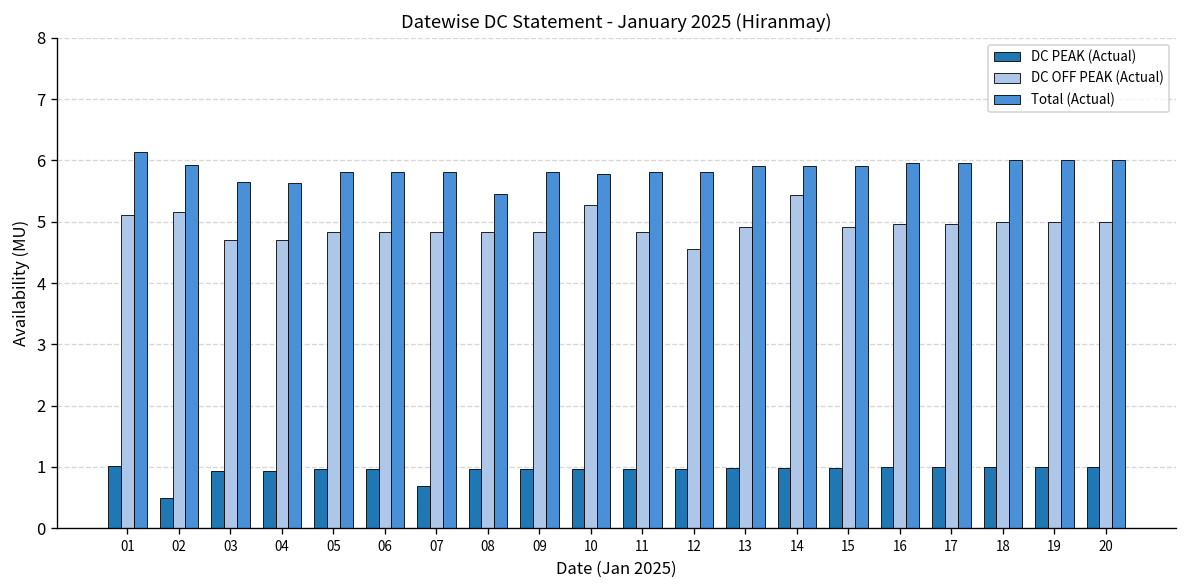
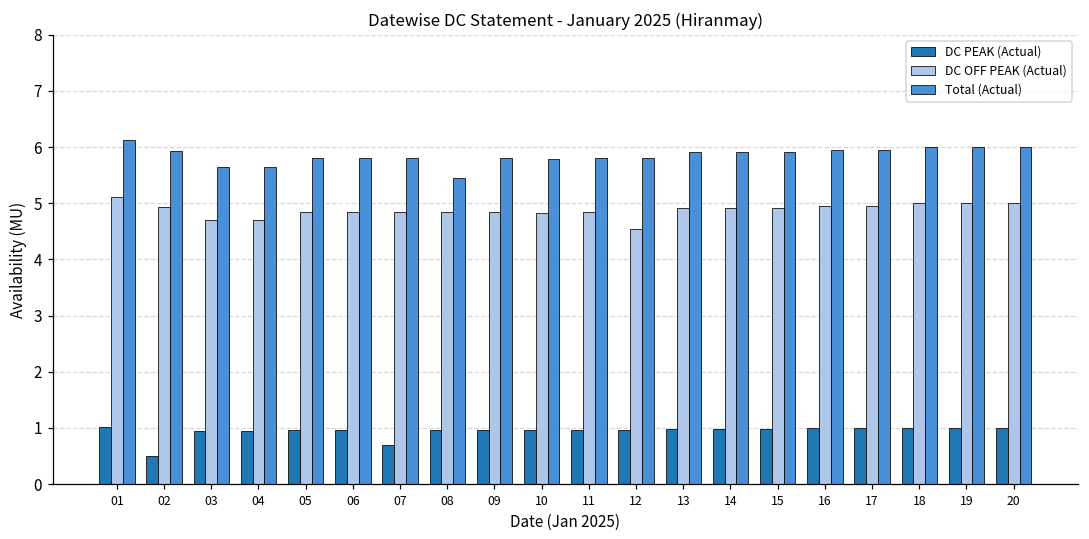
  {
    "DC PEAK (Actual)": {
      "01": 1.0,
      "02": 0.5,
      "03": 0.9,
      "04": 0.9,
      "05": 1.0,
      "06": 1.0,
      "07": 0.7,
      "08": 1.0,
      "09": 1.0,
      "10": 1.0,
      "11": 1.0,
      "12": 1.0,
      "13": 1.0,
      "14": 1.0,
      "15": 1.0,
      "16": 1.0,
      "17": 1.0,
      "18": 1.0,
      "19": 1.0,
      "20": 1.0
    },
    "DC OFF PEAK (Actual)": {
      "01": 5.1,
-     "02": 5.2,
+     "02": 4.9,
      "03": 4.7,
      "04": 4.7,
      "05": 4.8,
      "06": 4.8,
      "07": 4.8,
      "08": 4.8,
      "09": 4.8,
-     "10": 5.3,
+     "10": 4.8,
      "11": 4.8,
      "12": 4.6,
      "13": 4.9,
-     "14": 5.4,
+     "14": 4.9,
      "15": 4.9,
      "16": 5.0,
      "17": 5.0,
      "18": 5.0,
      "19": 5.0,
      "20": 5.0
    },
    "Total (Actual)": {
      "01": 6.1,
      "02": 5.9,
      "03": 5.6,
      "04": 5.6,
      "05": 5.8,
      "06": 5.8,
      "07": 5.8,
      "08": 5.4,
      "09": 5.8,
      "10": 5.8,
      "11": 5.8,
      "12": 5.8,
      "13": 5.9,
      "14": 5.9,
      "15": 5.9,
      "16": 6.0,
      "17": 6.0,
      "18": 6.0,
      "19": 6.0,
      "20": 6.0
    }
  }
